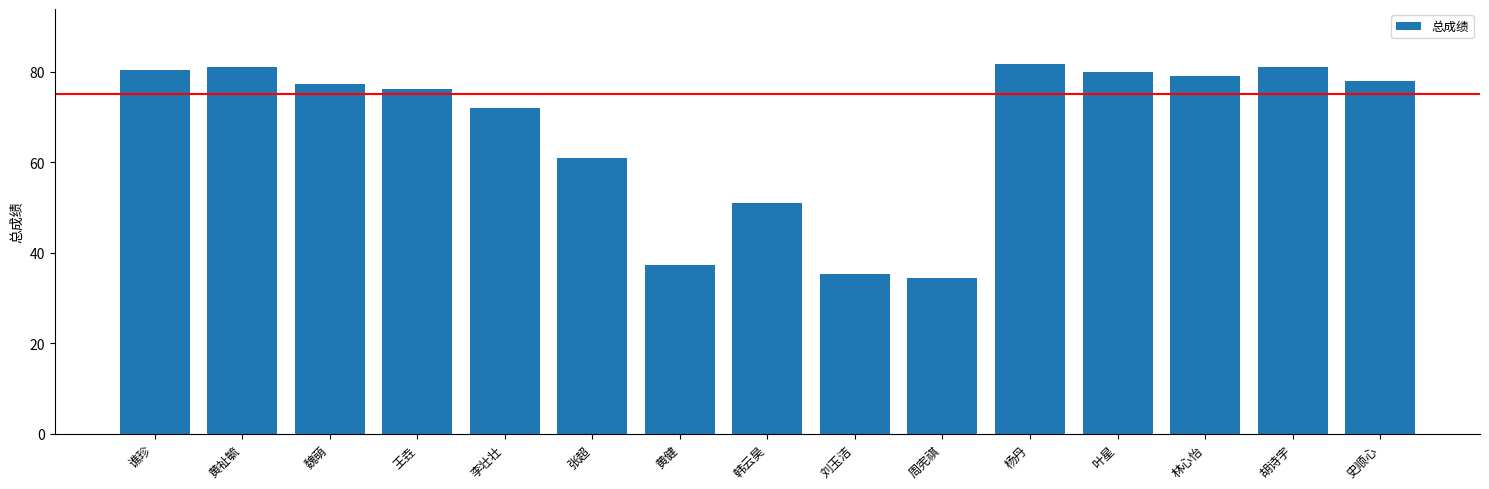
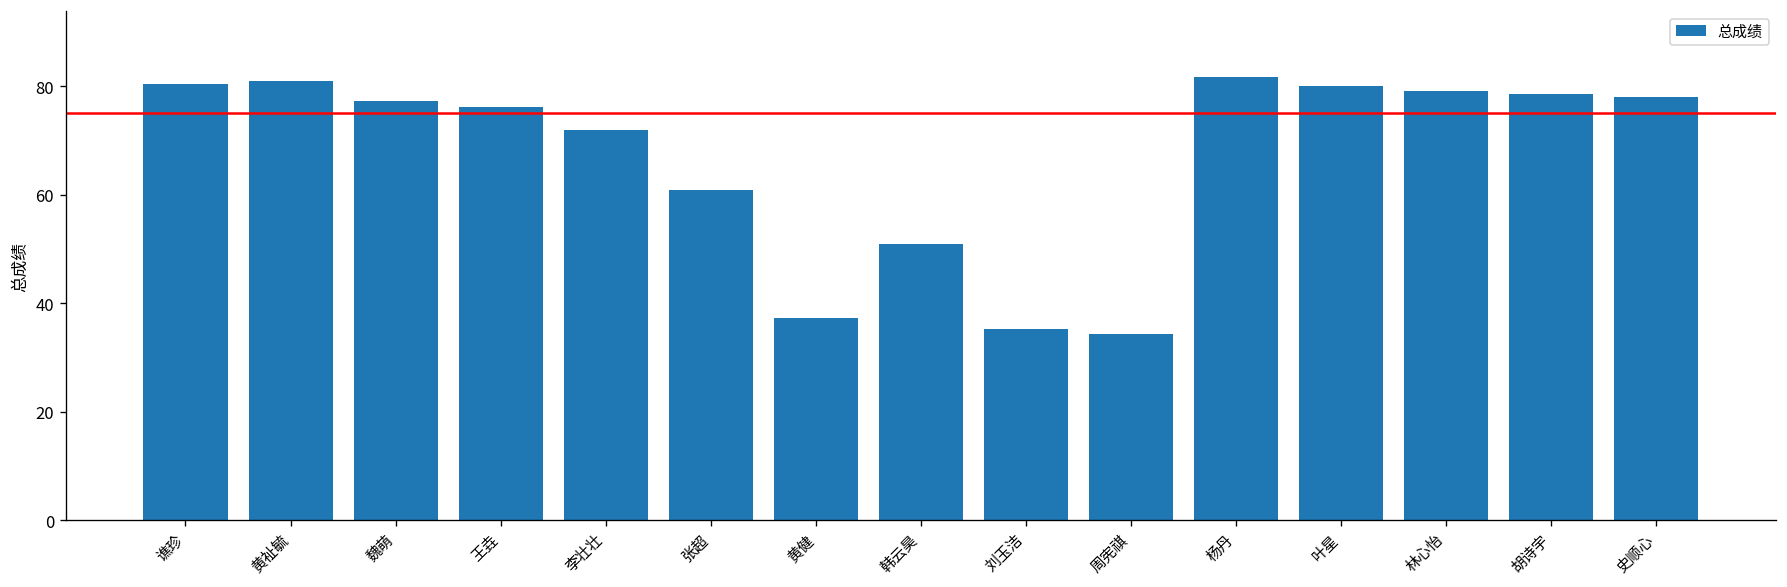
  {
    "谯珍": 80,
    "黄祉毓": 81,
    "魏萌": 77,
    "王垚": 76,
    "李壮壮": 72,
    "张超": 61,
    "黄健": 37,
    "韩云昊": 51,
    "刘玉洁": 35,
    "周宪祺": 34,
    "杨丹": 82,
    "叶星": 80,
    "林心怡": 79,
-   "胡诗宇": 81,
+   "胡诗宇": 79,
    "史顺心": 78
  }
